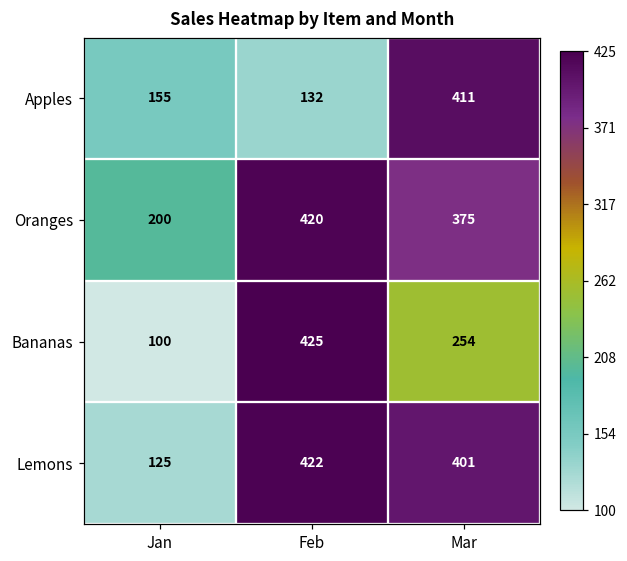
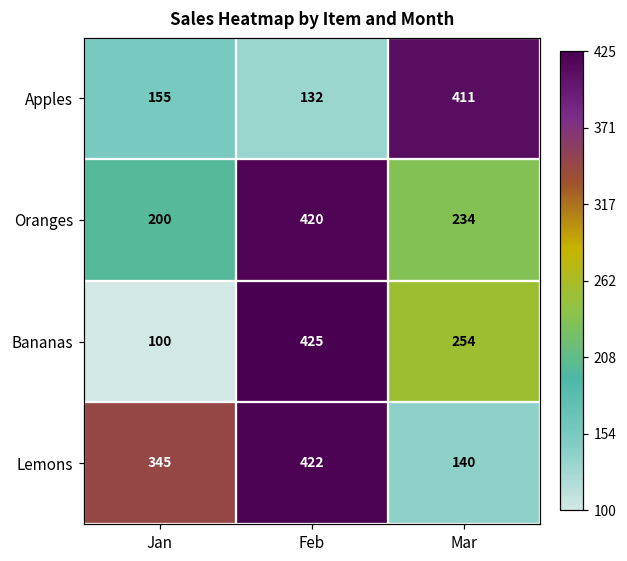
  {
    "Apples": {
      "Jan": 155,
      "Feb": 132,
      "Mar": 411
    },
    "Oranges": {
      "Jan": 200,
      "Feb": 420,
-     "Mar": 375
+     "Mar": 234
    },
    "Bananas": {
      "Jan": 100,
      "Feb": 425,
      "Mar": 254
    },
    "Lemons": {
-     "Jan": 125,
+     "Jan": 345,
      "Feb": 422,
-     "Mar": 401
+     "Mar": 140
    }
  }
